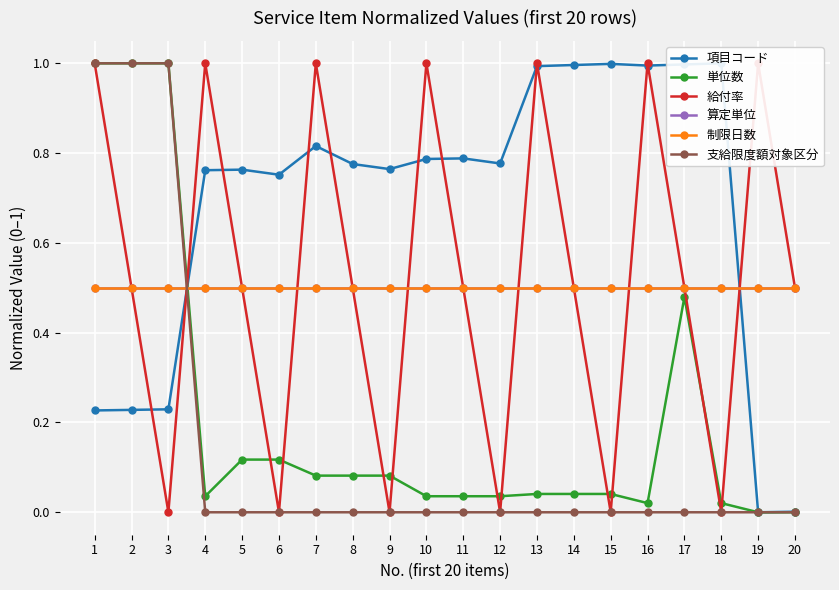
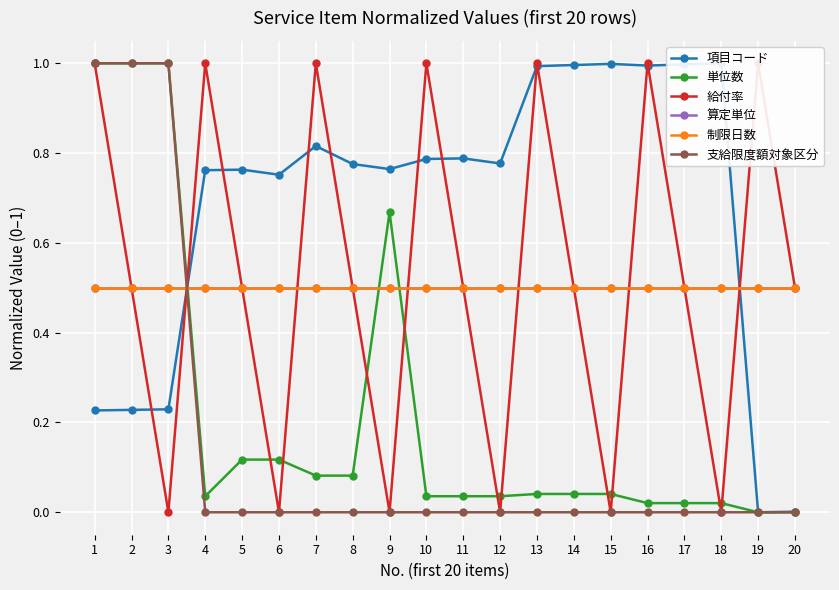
  {
    "項目コード": {
      "1": 0.23,
      "2": 0.23,
      "3": 0.23,
      "4": 0.76,
      "5": 0.76,
      "6": 0.75,
      "7": 0.82,
      "8": 0.78,
      "9": 0.76,
      "10": 0.79,
      "11": 0.79,
      "12": 0.78,
      "13": 0.99,
      "14": 1.00,
      "15": 1.00
    },
    "単位数": {
      "4": 0.04,
      "5": 0.12,
      "6": 0.12,
      "7": 0.08,
      "8": 0.08,
-     "9": 0.08,
+     "9": 0.67,
      "10": 0.04,
      "11": 0.04,
      "12": 0.04,
      "13": 0.04,
      "14": 0.04,
      "15": 0.04,
      "16": 0.02,
-     "17": 0.48,
+     "17": 0.02,
      "18": 0.02
    },
    "給付率": {
      "3": 0.00,
      "4": 1.00,
      "7": 1.00,
      "10": 1.00,
      "13": 1.00
    },
    "制限日数": {
      "1": 0.50,
      "3": 0.50,
      "4": 0.50,
      "6": 0.50,
      "7": 0.50,
      "9": 0.50,
      "10": 0.50,
      "12": 0.50,
      "13": 0.50,
      "15": 0.50,
      "16": 0.50,
      "18": 0.50,
      "19": 0.50
    },
    "支給限度額対象区分": {
      "4": 0.00,
      "5": 0.00,
      "7": 0.00,
      "8": 0.00,
      "10": 0.00,
      "11": 0.00,
      "13": 0.00,
      "14": 0.00,
      "16": 0.00,
      "17": 0.00
    }
  }
